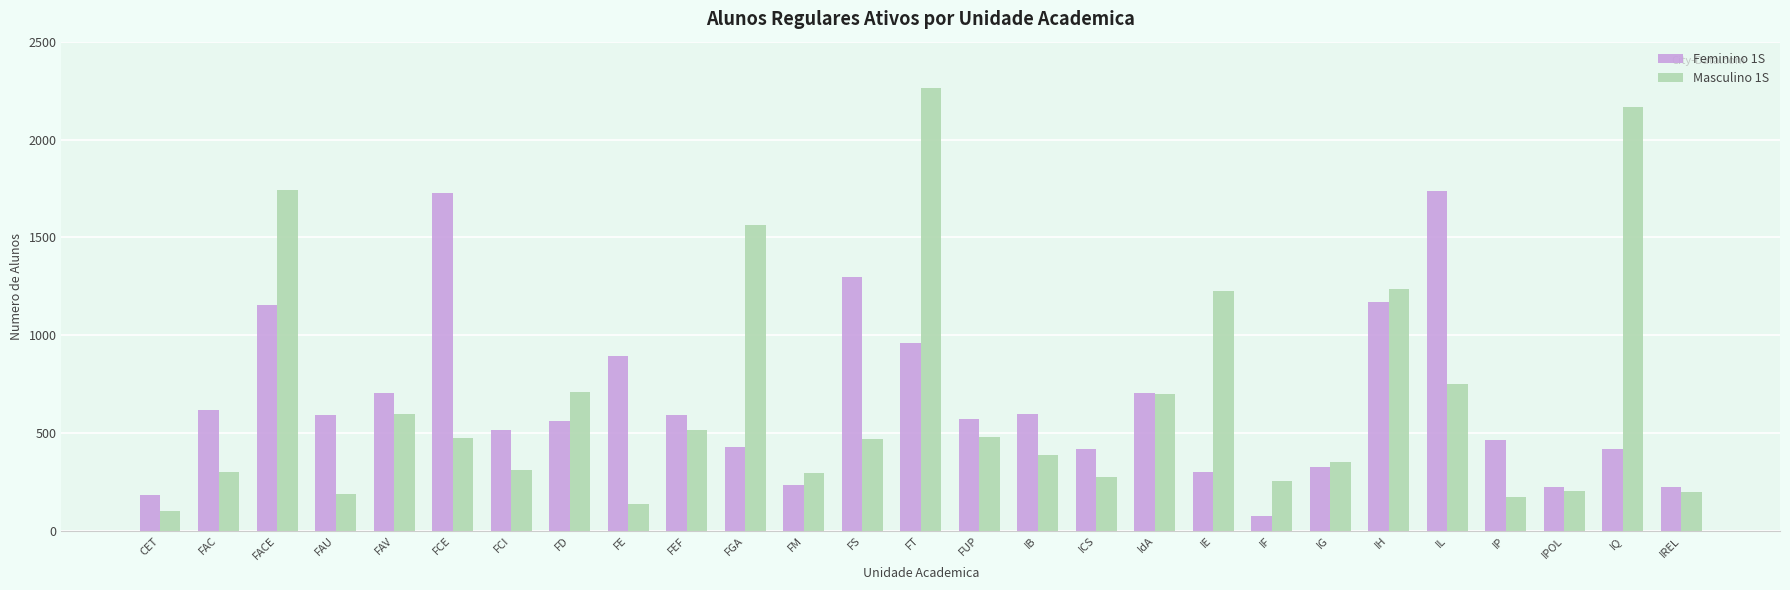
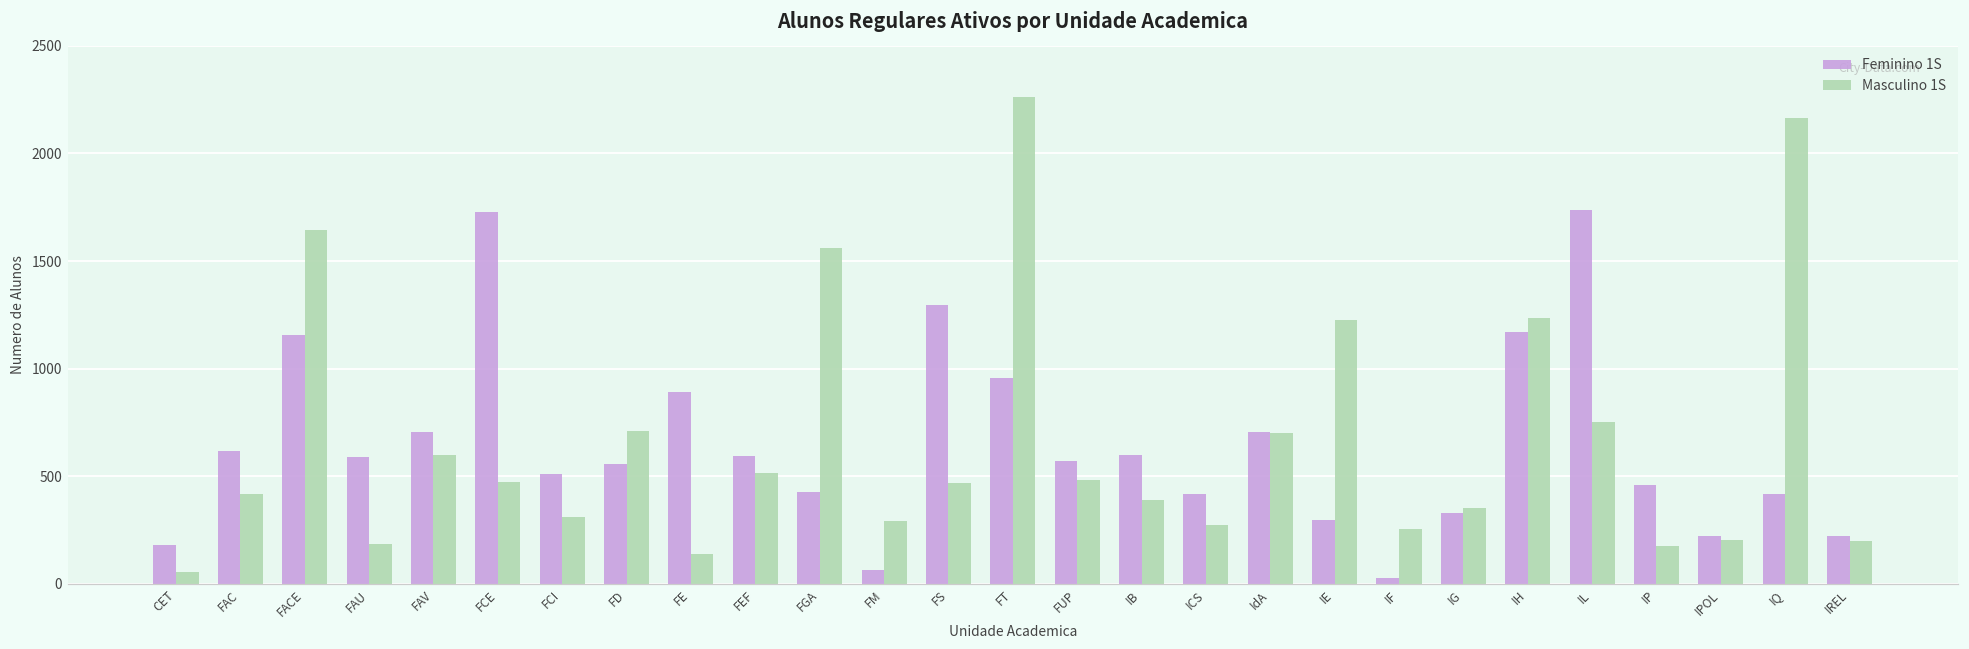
  {
    "Feminino 1S": {
      "CET": 180,
      "FAC": 620,
      "FACE": 1160,
      "FAU": 590,
      "FAV": 700,
      "FCE": 1730,
      "FCI": 510,
      "FD": 560,
      "FE": 890,
      "FEF": 590,
      "FGA": 430,
-     "FM": 240,
+     "FM": 60,
      "FS": 1300,
      "FT": 960,
      "FUP": 570,
      "IB": 600,
      "ICS": 420,
      "IdA": 710,
      "IE": 300,
-     "IF": 80,
+     "IF": 30,
      "IG": 330,
      "IH": 1170,
      "IL": 1740,
      "IP": 460,
      "IPOL": 220,
      "IQ": 420,
      "IREL": 220
    },
    "Masculino 1S": {
-     "CET": 100,
-     "FAC": 300,
-     "FACE": 1740,
+     "CET": 60,
+     "FAC": 420,
+     "FACE": 1650,
      "FAU": 190,
      "FAV": 600,
      "FCE": 480,
      "FCI": 310,
      "FD": 710,
      "FE": 140,
      "FEF": 520,
      "FGA": 1560,
      "FM": 290,
      "FS": 470,
      "FT": 2260,
      "FUP": 480,
      "IB": 390,
      "ICS": 270,
      "IdA": 700,
      "IE": 1230,
      "IF": 250,
      "IG": 350,
      "IH": 1240,
      "IL": 750,
      "IP": 170,
      "IPOL": 200,
      "IQ": 2170,
      "IREL": 200
    }
  }
